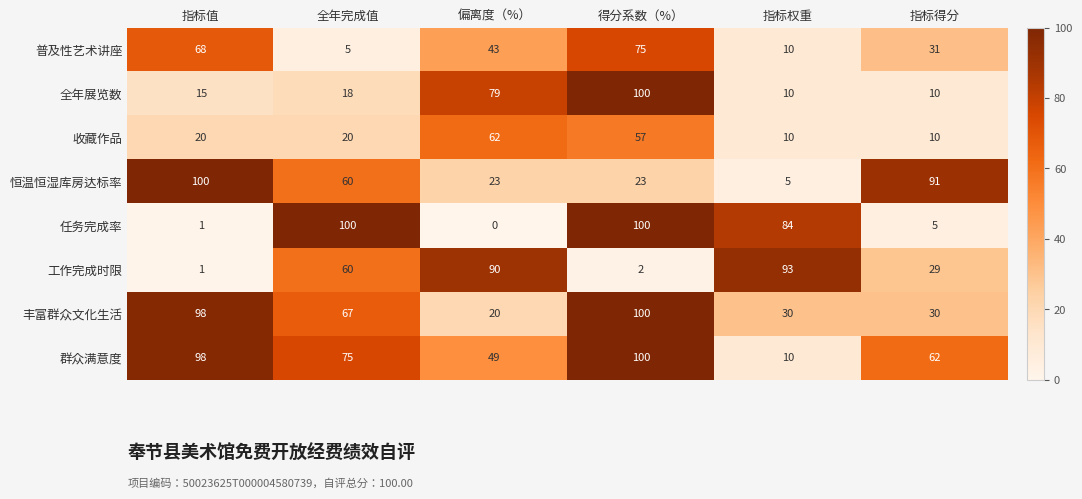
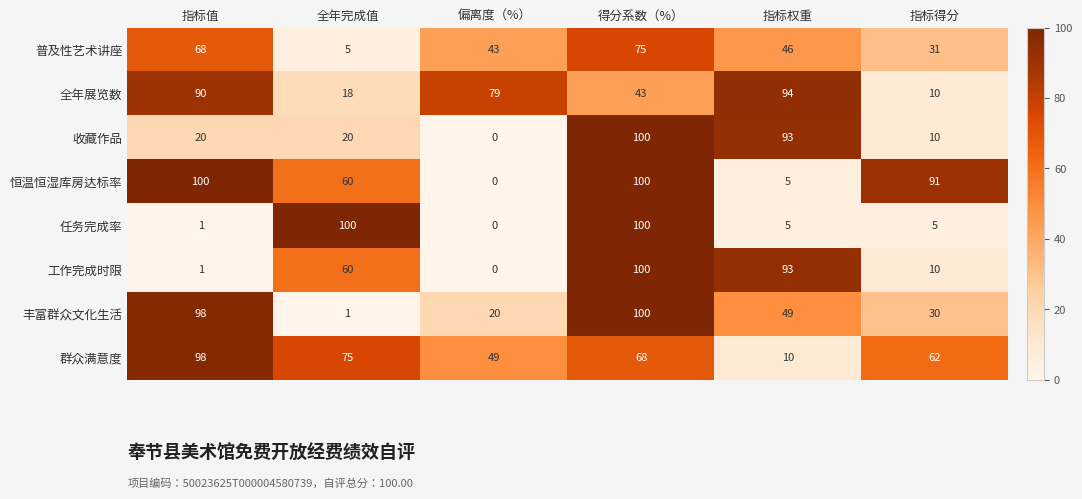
  {
    "普及性艺术讲座": {
      "指标值": 68,
      "全年完成值": 5,
      "偏离度（%）": 43,
      "得分系数（%）": 75,
-     "指标权重": 10,
+     "指标权重": 46,
      "指标得分": 31
    },
    "全年展览数": {
-     "指标值": 15,
+     "指标值": 90,
      "全年完成值": 18,
      "偏离度（%）": 79,
-     "得分系数（%）": 100,
-     "指标权重": 10,
+     "得分系数（%）": 43,
+     "指标权重": 94,
      "指标得分": 10
    },
    "收藏作品": {
      "指标值": 20,
      "全年完成值": 20,
-     "偏离度（%）": 62,
-     "得分系数（%）": 57,
-     "指标权重": 10,
+     "偏离度（%）": 0,
+     "得分系数（%）": 100,
+     "指标权重": 93,
      "指标得分": 10
    },
    "恒温恒湿库房达标率": {
      "指标值": 100,
      "全年完成值": 60,
-     "偏离度（%）": 23,
-     "得分系数（%）": 23,
+     "偏离度（%）": 0,
+     "得分系数（%）": 100,
      "指标权重": 5,
      "指标得分": 91
    },
    "任务完成率": {
      "指标值": 1,
      "全年完成值": 100,
      "偏离度（%）": 0,
      "得分系数（%）": 100,
-     "指标权重": 84,
+     "指标权重": 5,
      "指标得分": 5
    },
    "工作完成时限": {
      "指标值": 1,
      "全年完成值": 60,
-     "偏离度（%）": 90,
-     "得分系数（%）": 2,
+     "偏离度（%）": 0,
+     "得分系数（%）": 100,
      "指标权重": 93,
-     "指标得分": 29
+     "指标得分": 10
    },
    "丰富群众文化生活": {
      "指标值": 98,
-     "全年完成值": 67,
+     "全年完成值": 1,
      "偏离度（%）": 20,
      "得分系数（%）": 100,
-     "指标权重": 30,
+     "指标权重": 49,
      "指标得分": 30
    },
    "群众满意度": {
      "指标值": 98,
      "全年完成值": 75,
      "偏离度（%）": 49,
-     "得分系数（%）": 100,
+     "得分系数（%）": 68,
      "指标权重": 10,
      "指标得分": 62
    }
  }
